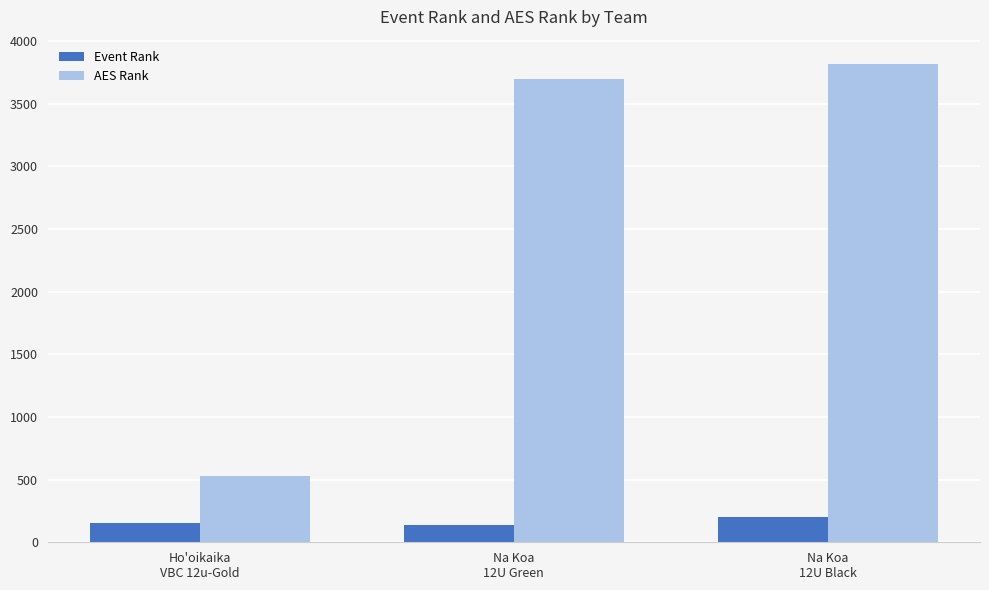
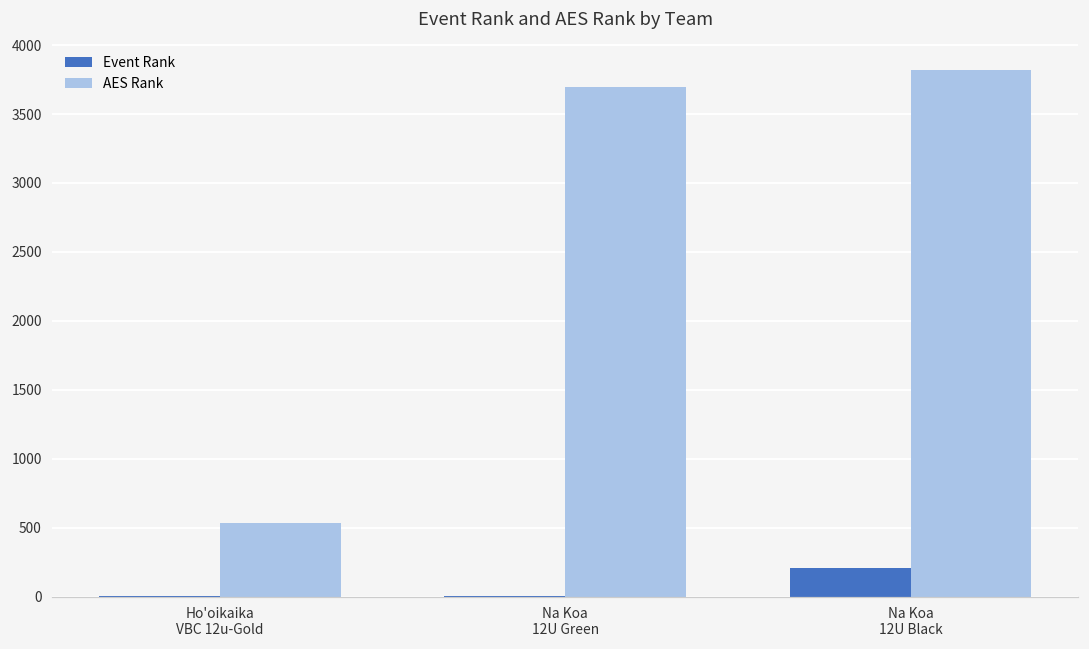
  {
    "Event Rank": {
-     "Ho'oikaika VBC 12u-Gold": 160,
-     "Na Koa 12U Green": 140,
+     "Ho'oikaika VBC 12u-Gold": 0,
+     "Na Koa 12U Green": 0,
      "Na Koa 12U Black": 200
    },
    "AES Rank": {
      "Ho'oikaika VBC 12u-Gold": 530,
      "Na Koa 12U Green": 3700,
      "Na Koa 12U Black": 3820
    }
  }
